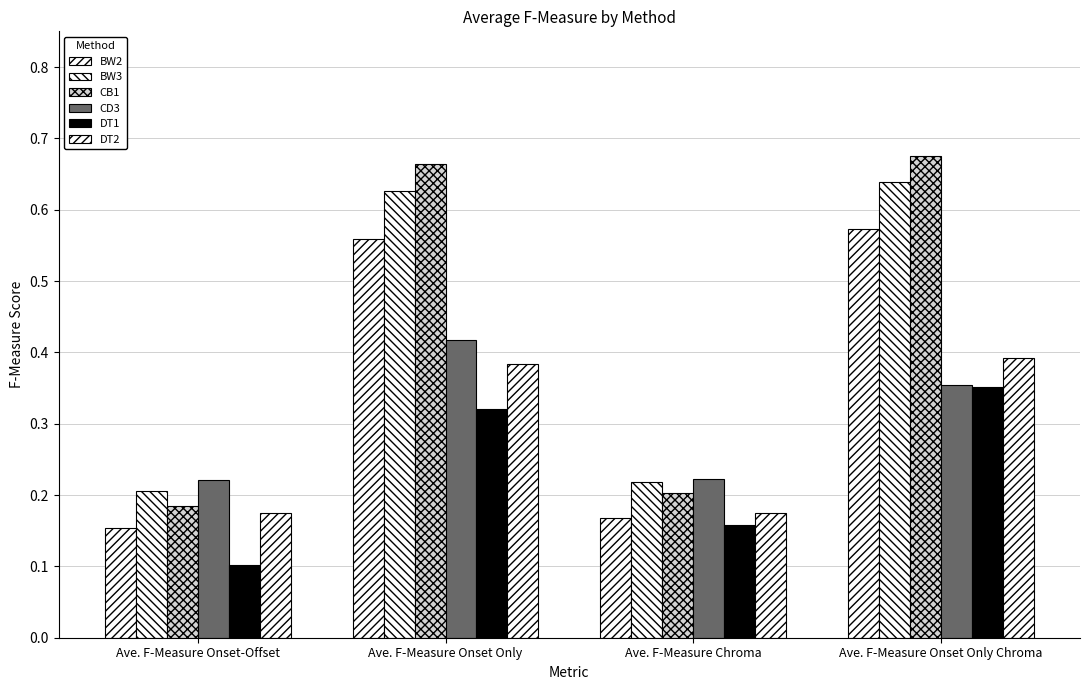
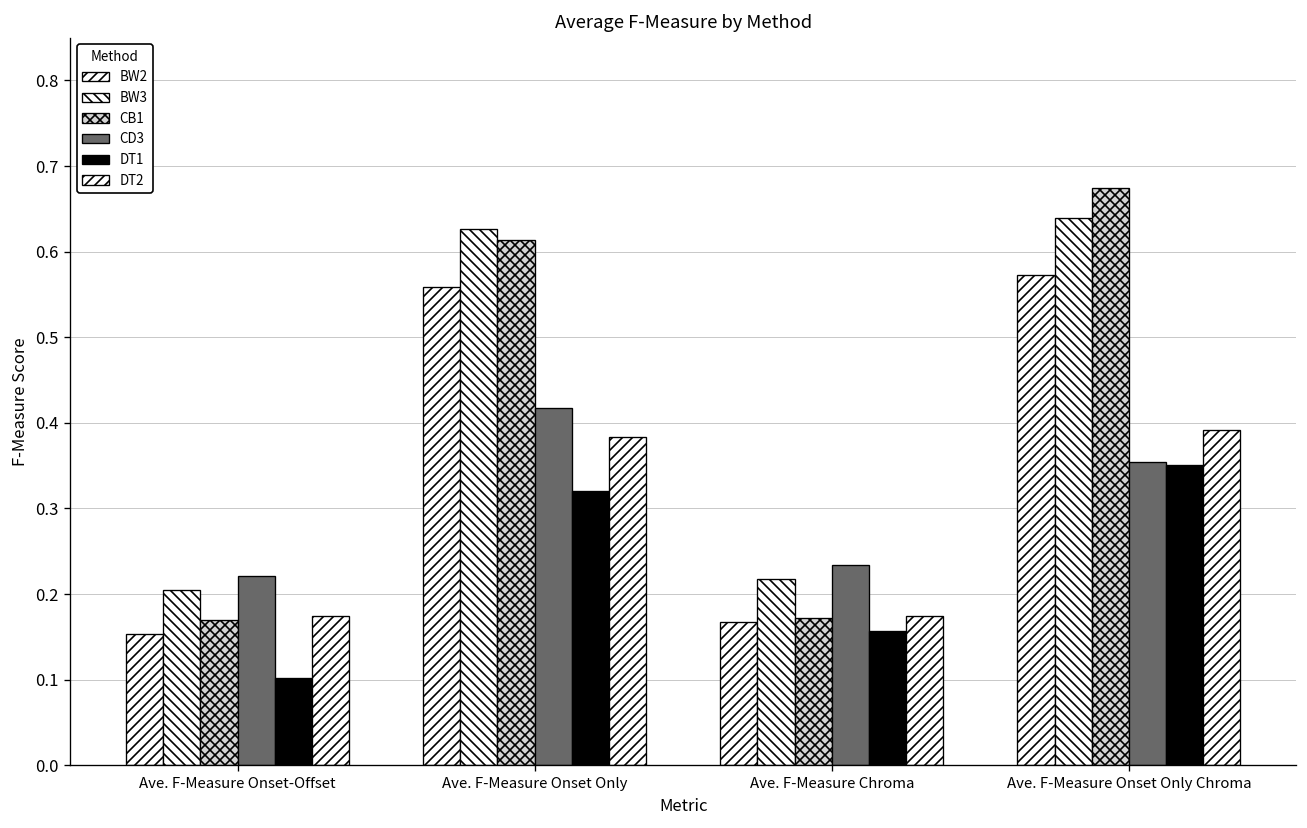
  {
    "CB1": {
-     "Ave. F-Measure Onset-Offset": 0.19,
-     "Ave. F-Measure Onset Only": 0.66,
-     "Ave. F-Measure Chroma": 0.20,
+     "Ave. F-Measure Onset-Offset": 0.17,
+     "Ave. F-Measure Onset Only": 0.61,
+     "Ave. F-Measure Chroma": 0.17,
      "Ave. F-Measure Onset Only Chroma": 0.67
    },
    "CD3": {
      "Ave. F-Measure Onset-Offset": 0.22,
      "Ave. F-Measure Onset Only": 0.42,
-     "Ave. F-Measure Chroma": 0.22,
+     "Ave. F-Measure Chroma": 0.23,
      "Ave. F-Measure Onset Only Chroma": 0.35
    },
    "DT1": {
      "Ave. F-Measure Onset-Offset": 0.10,
      "Ave. F-Measure Onset Only": 0.32,
      "Ave. F-Measure Chroma": 0.16,
      "Ave. F-Measure Onset Only Chroma": 0.35
    }
  }
